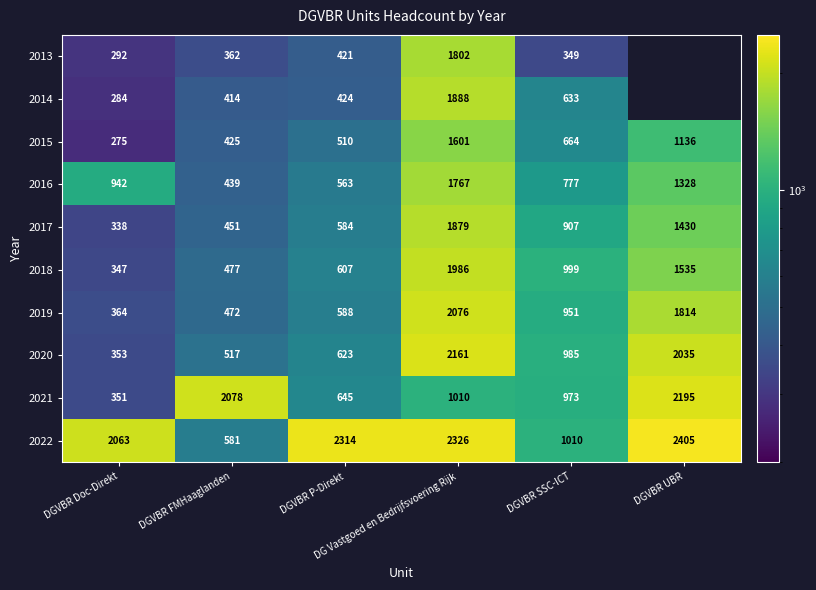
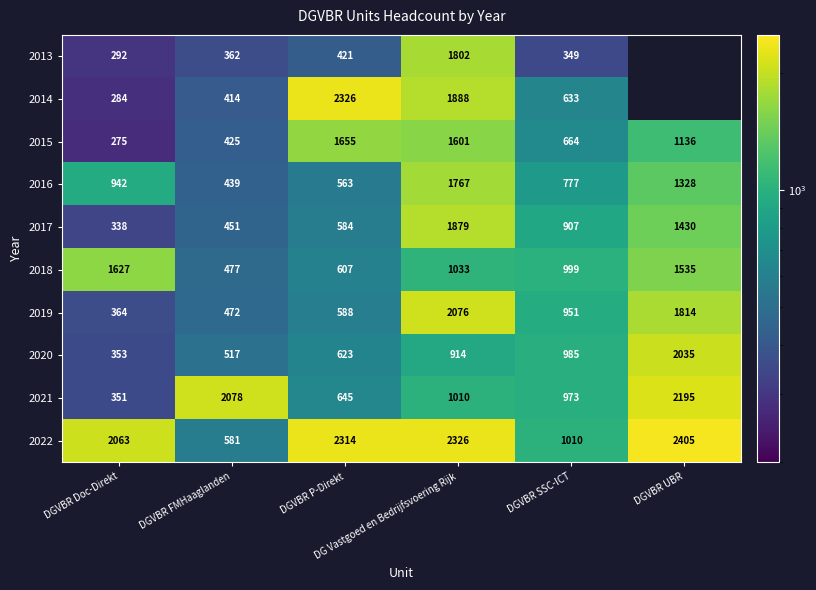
  {
    "2013": {
      "DGVBR Doc-Direkt": 292,
      "DGVBR FMHaaglanden": 362,
      "DGVBR P-Direkt": 421,
      "DG Vastgoed en Bedrijfsvoering Rijk": 1802,
      "DGVBR SSC-ICT": 349
    },
    "2014": {
      "DGVBR Doc-Direkt": 284,
      "DGVBR FMHaaglanden": 414,
-     "DGVBR P-Direkt": 424,
+     "DGVBR P-Direkt": 2326,
      "DG Vastgoed en Bedrijfsvoering Rijk": 1888,
      "DGVBR SSC-ICT": 633
    },
    "2015": {
      "DGVBR Doc-Direkt": 275,
      "DGVBR FMHaaglanden": 425,
-     "DGVBR P-Direkt": 510,
+     "DGVBR P-Direkt": 1655,
      "DG Vastgoed en Bedrijfsvoering Rijk": 1601,
      "DGVBR SSC-ICT": 664,
      "DGVBR UBR": 1136
    },
    "2016": {
      "DGVBR Doc-Direkt": 942,
      "DGVBR FMHaaglanden": 439,
      "DGVBR P-Direkt": 563,
      "DG Vastgoed en Bedrijfsvoering Rijk": 1767,
      "DGVBR SSC-ICT": 777,
      "DGVBR UBR": 1328
    },
    "2017": {
      "DGVBR Doc-Direkt": 338,
      "DGVBR FMHaaglanden": 451,
      "DGVBR P-Direkt": 584,
      "DG Vastgoed en Bedrijfsvoering Rijk": 1879,
      "DGVBR SSC-ICT": 907,
      "DGVBR UBR": 1430
    },
    "2018": {
-     "DGVBR Doc-Direkt": 347,
+     "DGVBR Doc-Direkt": 1627,
      "DGVBR FMHaaglanden": 477,
      "DGVBR P-Direkt": 607,
-     "DG Vastgoed en Bedrijfsvoering Rijk": 1986,
+     "DG Vastgoed en Bedrijfsvoering Rijk": 1033,
      "DGVBR SSC-ICT": 999,
      "DGVBR UBR": 1535
    },
    "2019": {
      "DGVBR Doc-Direkt": 364,
      "DGVBR FMHaaglanden": 472,
      "DGVBR P-Direkt": 588,
      "DG Vastgoed en Bedrijfsvoering Rijk": 2076,
      "DGVBR SSC-ICT": 951,
      "DGVBR UBR": 1814
    },
    "2020": {
      "DGVBR Doc-Direkt": 353,
      "DGVBR FMHaaglanden": 517,
      "DGVBR P-Direkt": 623,
-     "DG Vastgoed en Bedrijfsvoering Rijk": 2161,
+     "DG Vastgoed en Bedrijfsvoering Rijk": 914,
      "DGVBR SSC-ICT": 985,
      "DGVBR UBR": 2035
    },
    "2021": {
      "DGVBR Doc-Direkt": 351,
      "DGVBR FMHaaglanden": 2078,
      "DGVBR P-Direkt": 645,
      "DG Vastgoed en Bedrijfsvoering Rijk": 1010,
      "DGVBR SSC-ICT": 973,
      "DGVBR UBR": 2195
    },
    "2022": {
      "DGVBR Doc-Direkt": 2063,
      "DGVBR FMHaaglanden": 581,
      "DGVBR P-Direkt": 2314,
      "DG Vastgoed en Bedrijfsvoering Rijk": 2326,
      "DGVBR SSC-ICT": 1010,
      "DGVBR UBR": 2405
    }
  }
